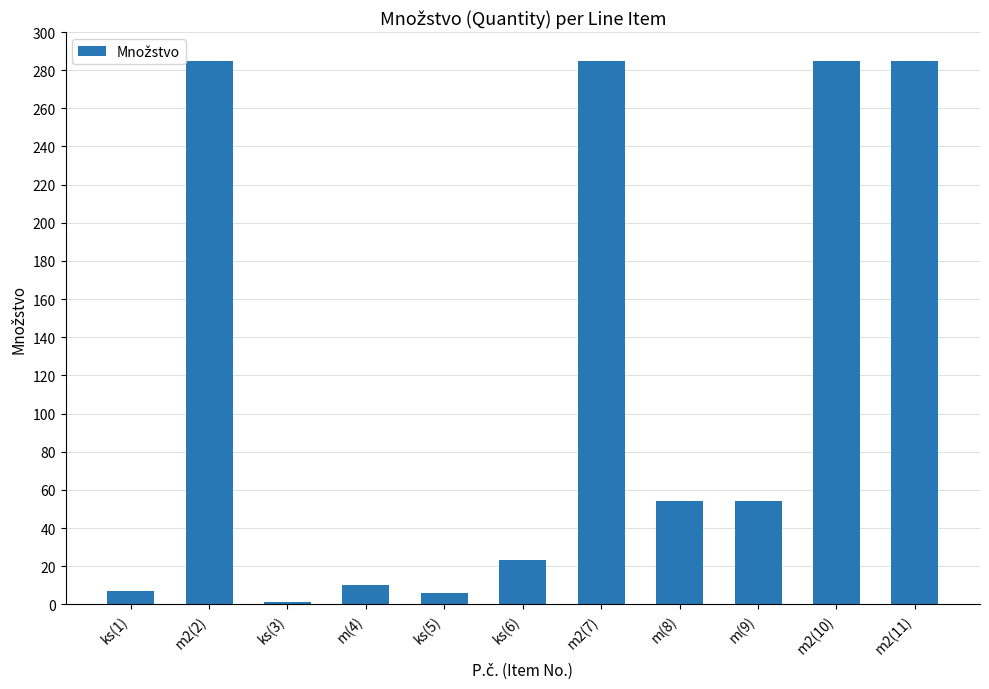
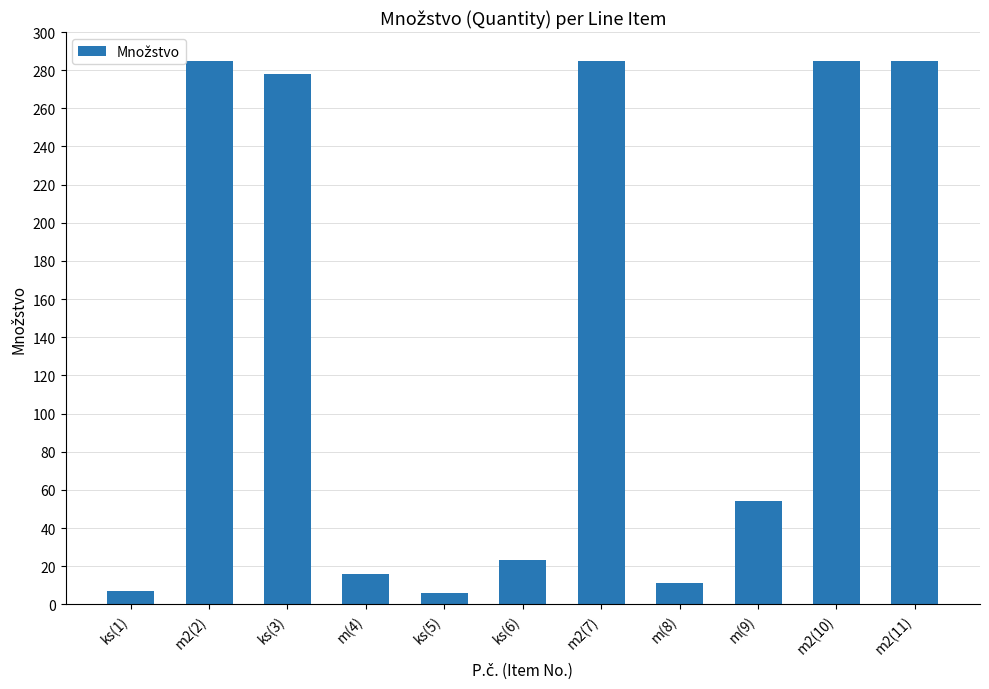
  {
    "ks(1)": 7,
    "m2(2)": 285,
-   "ks(3)": 1,
-   "m(4)": 10,
+   "ks(3)": 278,
+   "m(4)": 16,
    "ks(5)": 6,
    "ks(6)": 23,
    "m2(7)": 285,
-   "m(8)": 54,
+   "m(8)": 11,
    "m(9)": 54,
    "m2(10)": 285,
    "m2(11)": 285
  }
